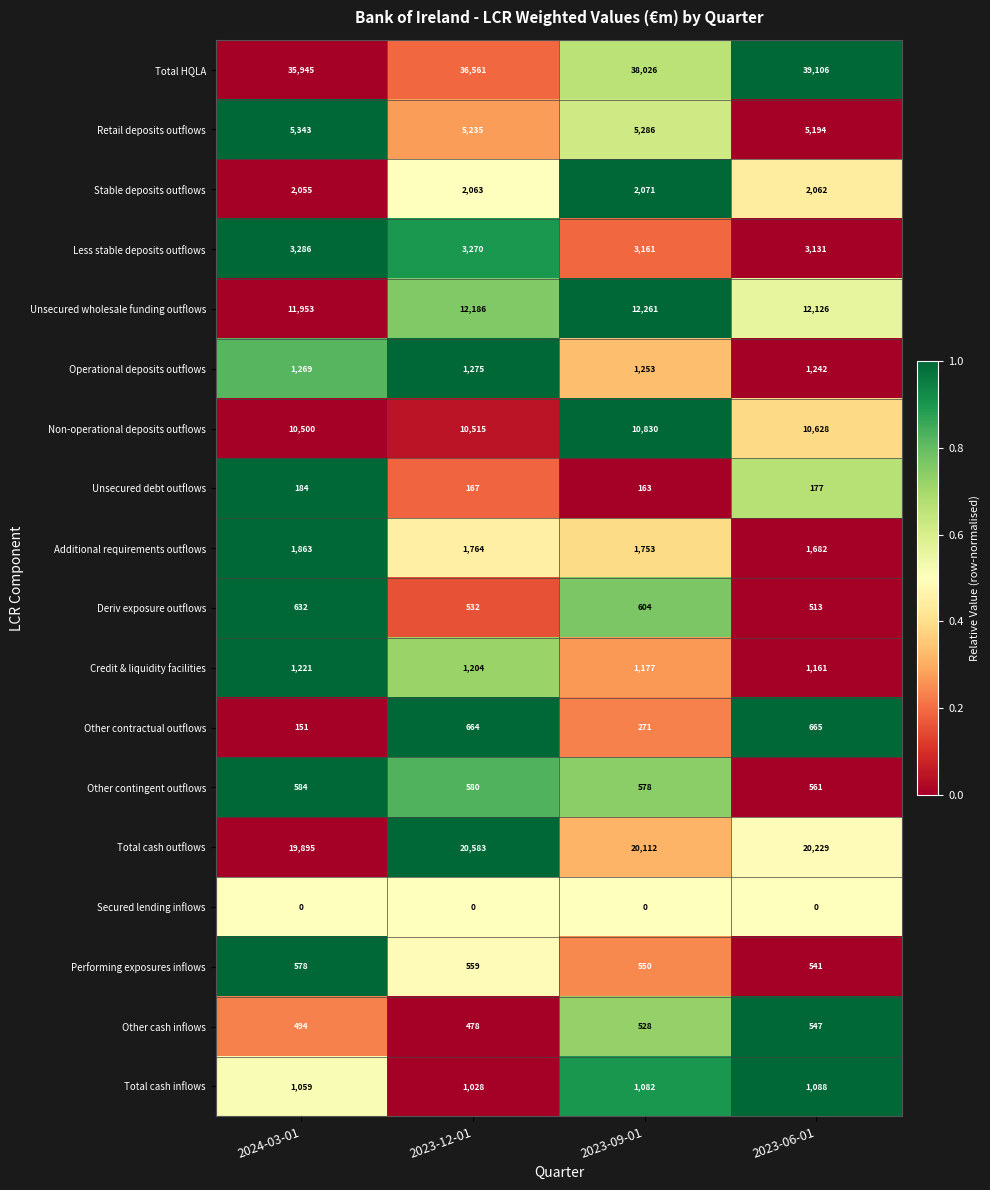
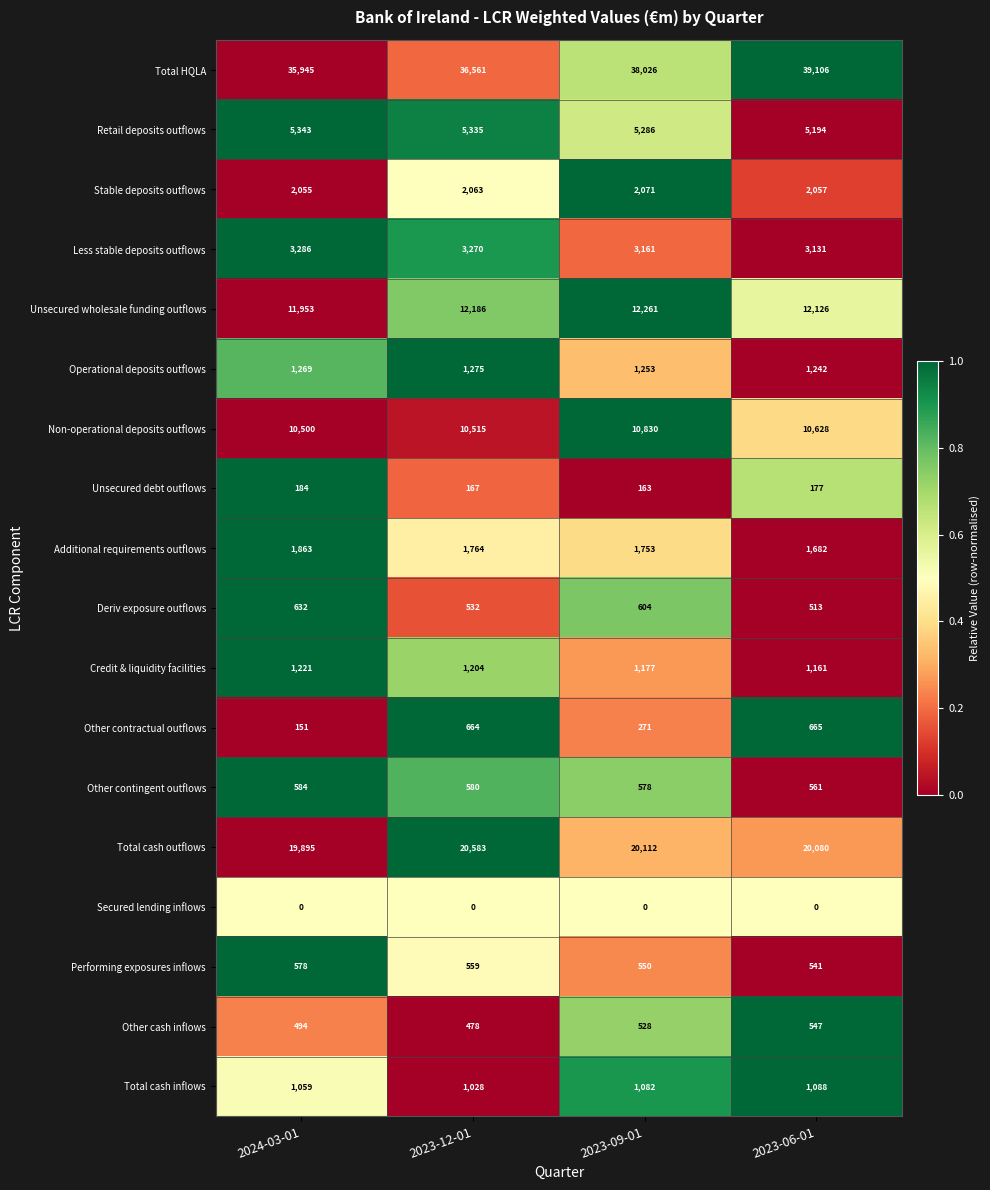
  {
    "Total HQLA": {
      "2024-03-01": "35,945",
      "2023-12-01": "36,561",
      "2023-09-01": "38,026",
      "2023-06-01": "39,106"
    },
    "Retail deposits outflows": {
      "2024-03-01": "5,343",
-     "2023-12-01": "5,235",
+     "2023-12-01": "5,335",
      "2023-09-01": "5,286",
      "2023-06-01": "5,194"
    },
    "Stable deposits outflows": {
      "2024-03-01": "2,055",
      "2023-12-01": "2,063",
      "2023-09-01": "2,071",
-     "2023-06-01": "2,062"
+     "2023-06-01": "2,057"
    },
    "Less stable deposits outflows": {
      "2024-03-01": "3,286",
      "2023-12-01": "3,270",
      "2023-09-01": "3,161",
      "2023-06-01": "3,131"
    },
    "Unsecured wholesale funding outflows": {
      "2024-03-01": "11,953",
      "2023-12-01": "12,186",
      "2023-09-01": "12,261",
      "2023-06-01": "12,126"
    },
    "Operational deposits outflows": {
      "2024-03-01": "1,269",
      "2023-12-01": "1,275",
      "2023-09-01": "1,253",
      "2023-06-01": "1,242"
    },
    "Non-operational deposits outflows": {
      "2024-03-01": "10,500",
      "2023-12-01": "10,515",
      "2023-09-01": "10,830",
      "2023-06-01": "10,628"
    },
    "Unsecured debt outflows": {
      "2024-03-01": "184",
      "2023-12-01": "167",
      "2023-09-01": "163",
      "2023-06-01": "177"
    },
    "Additional requirements outflows": {
      "2024-03-01": "1,863",
      "2023-12-01": "1,764",
      "2023-09-01": "1,753",
      "2023-06-01": "1,682"
    },
    "Deriv exposure outflows": {
      "2024-03-01": "632",
      "2023-12-01": "532",
      "2023-09-01": "604",
      "2023-06-01": "513"
    },
    "Credit & liquidity facilities": {
      "2024-03-01": "1,221",
      "2023-12-01": "1,204",
      "2023-09-01": "1,177",
      "2023-06-01": "1,161"
    },
    "Other contractual outflows": {
      "2024-03-01": "151",
      "2023-12-01": "664",
      "2023-09-01": "271",
      "2023-06-01": "665"
    },
    "Other contingent outflows": {
      "2024-03-01": "584",
      "2023-12-01": "580",
      "2023-09-01": "578",
      "2023-06-01": "561"
    },
    "Total cash outflows": {
      "2024-03-01": "19,895",
      "2023-12-01": "20,583",
      "2023-09-01": "20,112",
-     "2023-06-01": "20,229"
+     "2023-06-01": "20,080"
    },
    "Secured lending inflows": {
      "2024-03-01": "0",
      "2023-12-01": "0",
      "2023-09-01": "0",
      "2023-06-01": "0"
    },
    "Performing exposures inflows": {
      "2024-03-01": "578",
      "2023-12-01": "559",
      "2023-09-01": "550",
      "2023-06-01": "541"
    },
    "Other cash inflows": {
      "2024-03-01": "494",
      "2023-12-01": "478",
      "2023-09-01": "528",
      "2023-06-01": "547"
    },
    "Total cash inflows": {
      "2024-03-01": "1,059",
      "2023-12-01": "1,028",
      "2023-09-01": "1,082",
      "2023-06-01": "1,088"
    }
  }
